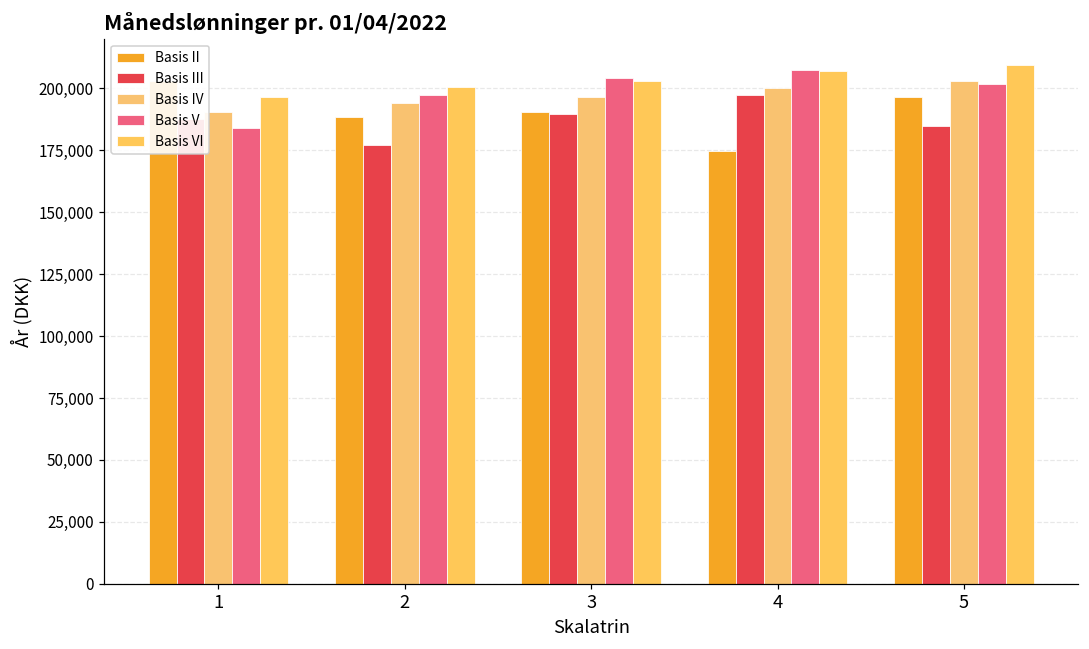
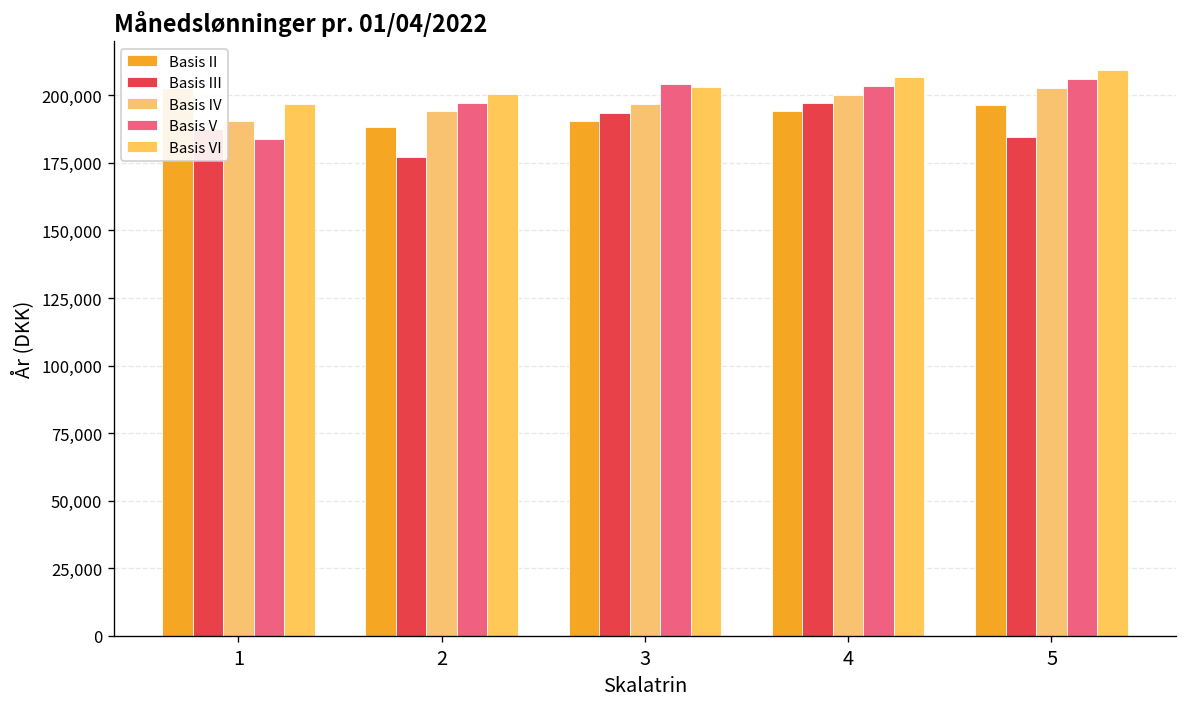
  {
    "Basis II": {
      "2": "188,000",
      "3": "191,000",
-     "4": "175,000",
+     "4": "194,000",
      "5": "196,000"
    },
    "Basis III": {
      "2": "177,000",
-     "3": "190,000",
+     "3": "194,000",
      "4": "197,000",
      "5": "185,000"
    },
    "Basis V": {
      "1": "184,000",
      "2": "197,000",
      "3": "204,000",
-     "4": "207,000",
-     "5": "202,000"
+     "4": "204,000",
+     "5": "206,000"
    }
  }
